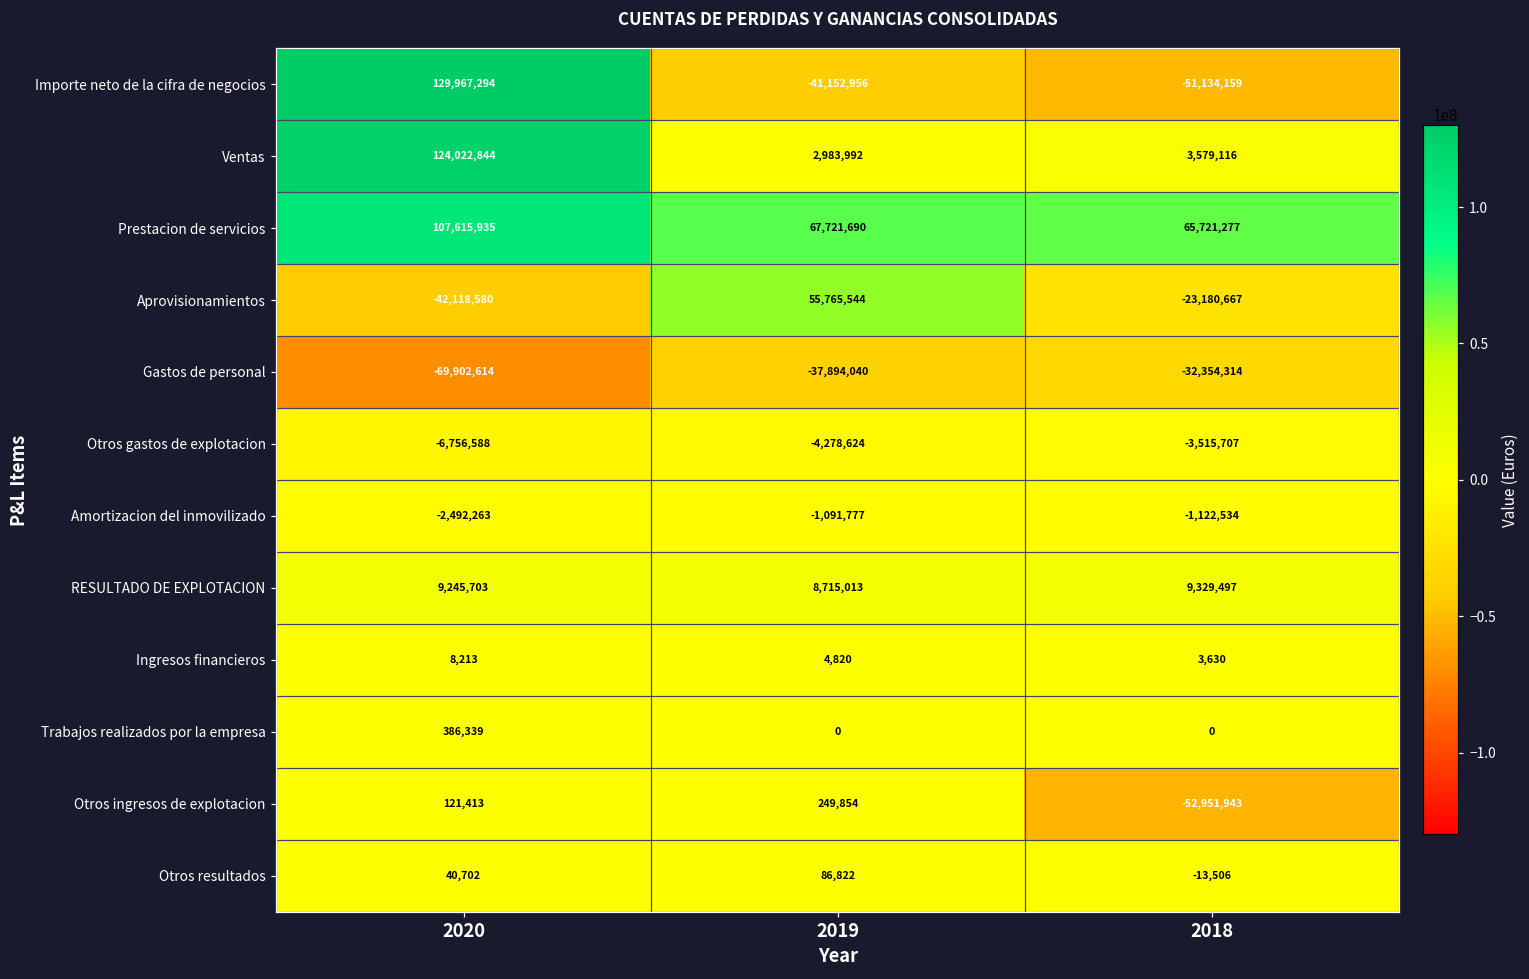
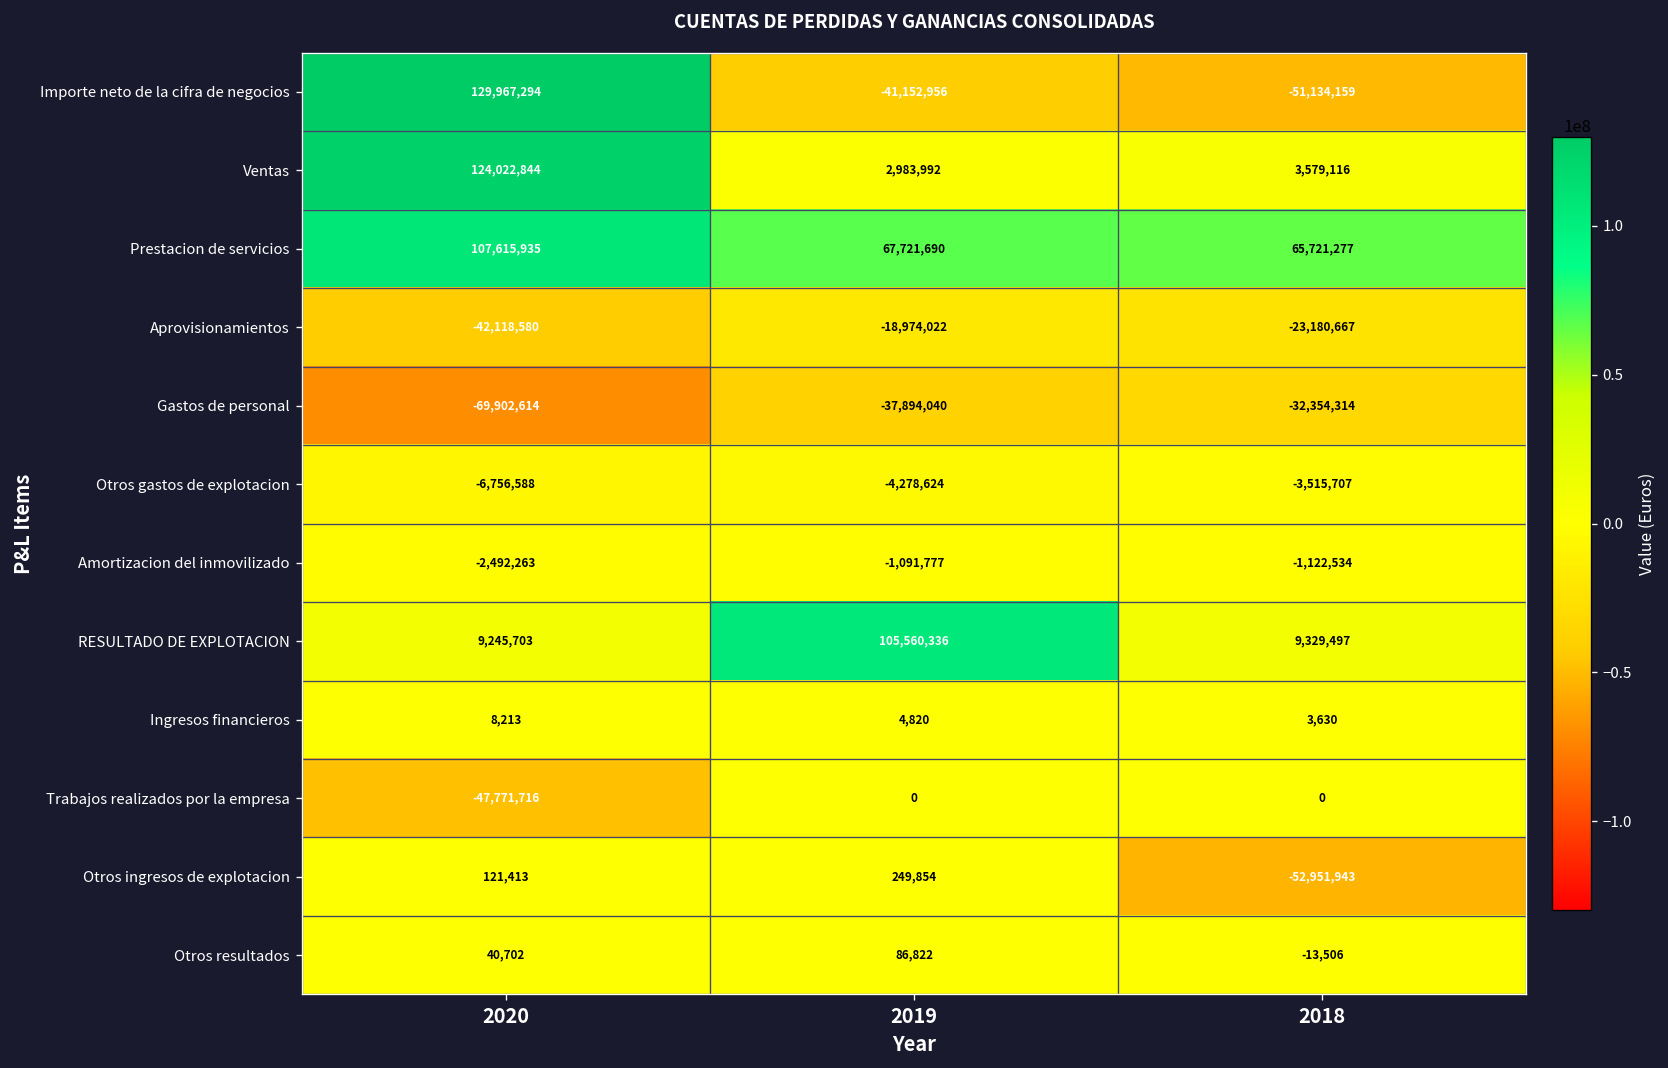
  {
    "Importe neto de la cifra de negocios": {
      "2020": "129,967,294",
      "2019": "-41,152,956",
      "2018": "-51,134,159"
    },
    "Ventas": {
      "2020": "124,022,844",
      "2019": "2,983,992",
      "2018": "3,579,116"
    },
    "Prestacion de servicios": {
      "2020": "107,615,935",
      "2019": "67,721,690",
      "2018": "65,721,277"
    },
    "Aprovisionamientos": {
      "2020": "-42,118,580",
-     "2019": "55,765,544",
+     "2019": "-18,974,022",
      "2018": "-23,180,667"
    },
    "Gastos de personal": {
      "2020": "-69,902,614",
      "2019": "-37,894,040",
      "2018": "-32,354,314"
    },
    "Otros gastos de explotacion": {
      "2020": "-6,756,588",
      "2019": "-4,278,624",
      "2018": "-3,515,707"
    },
    "Amortizacion del inmovilizado": {
      "2020": "-2,492,263",
      "2019": "-1,091,777",
      "2018": "-1,122,534"
    },
    "RESULTADO DE EXPLOTACION": {
      "2020": "9,245,703",
-     "2019": "8,715,013",
+     "2019": "105,560,336",
      "2018": "9,329,497"
    },
    "Ingresos financieros": {
      "2020": "8,213",
      "2019": "4,820",
      "2018": "3,630"
    },
    "Trabajos realizados por la empresa": {
-     "2020": "386,339",
+     "2020": "-47,771,716",
      "2019": "0",
      "2018": "0"
    },
    "Otros ingresos de explotacion": {
      "2020": "121,413",
      "2019": "249,854",
      "2018": "-52,951,943"
    },
    "Otros resultados": {
      "2020": "40,702",
      "2019": "86,822",
      "2018": "-13,506"
    }
  }
